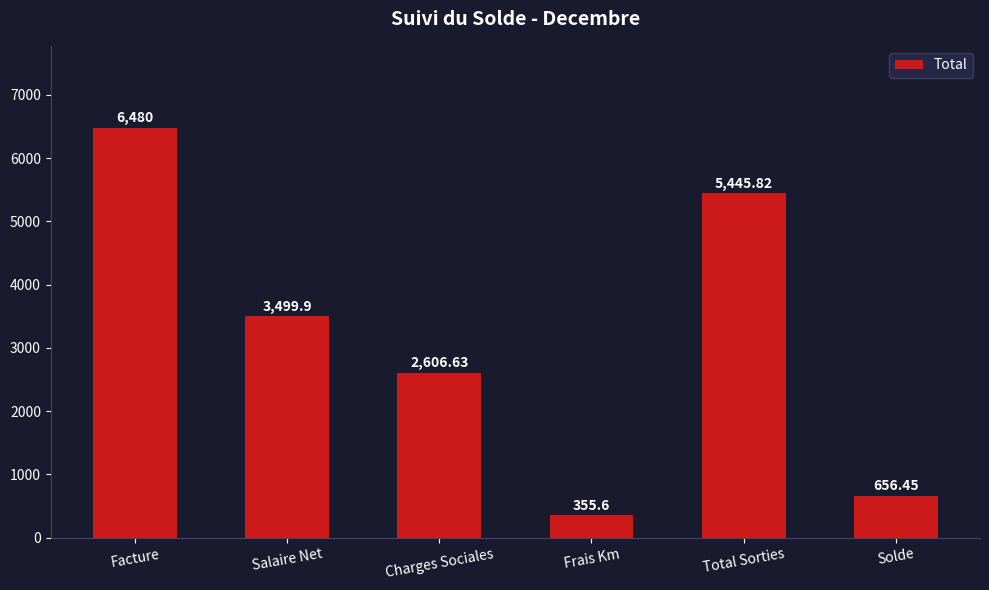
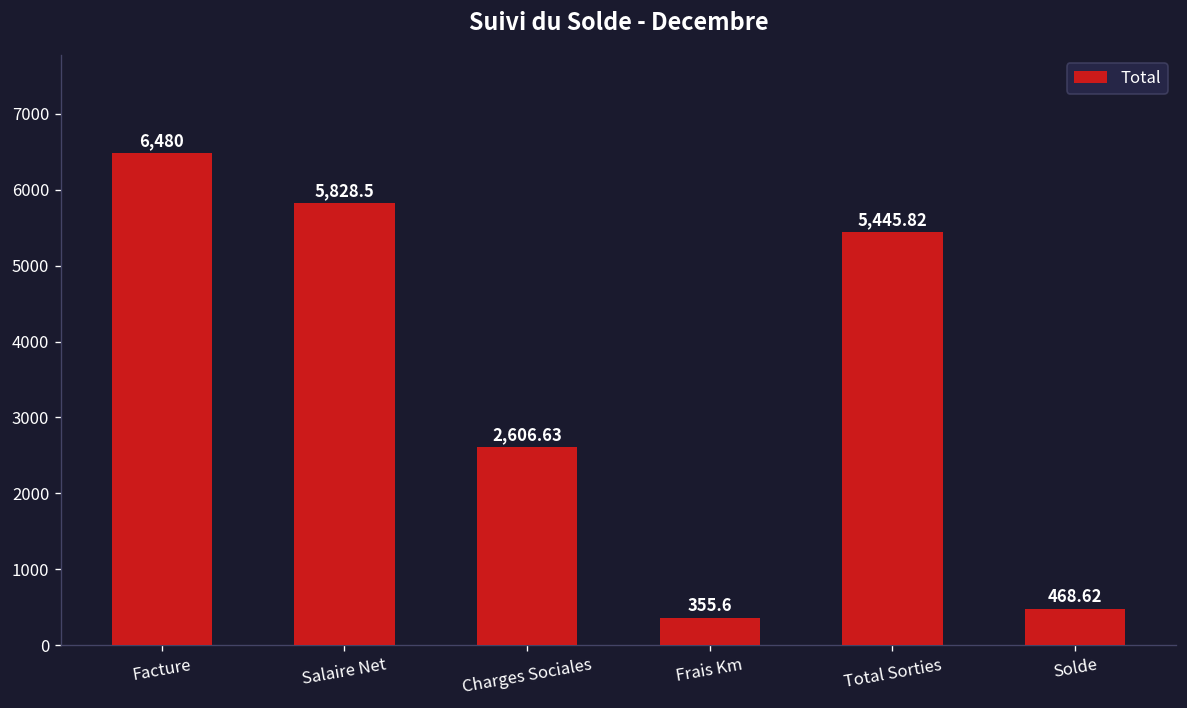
  {
    "Facture": "6,480",
-   "Salaire Net": "3,499.9",
+   "Salaire Net": "5,828.5",
    "Charges Sociales": "2,606.63",
    "Frais Km": "355.6",
    "Total Sorties": "5,445.82",
-   "Solde": "656.45"
+   "Solde": "468.62"
  }
